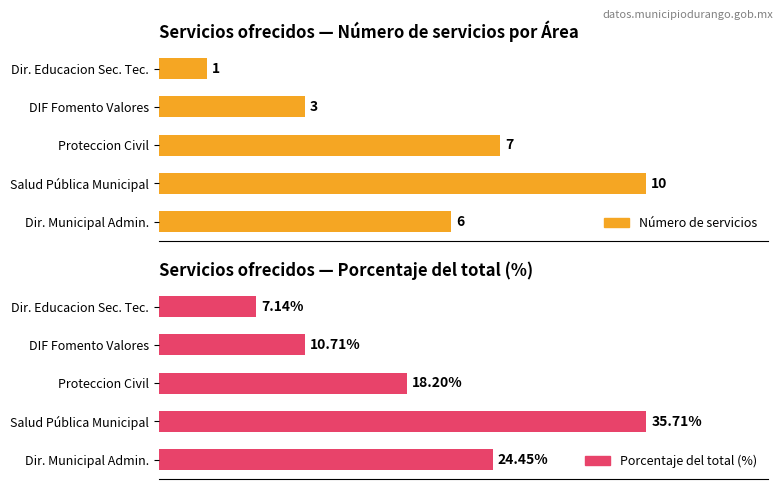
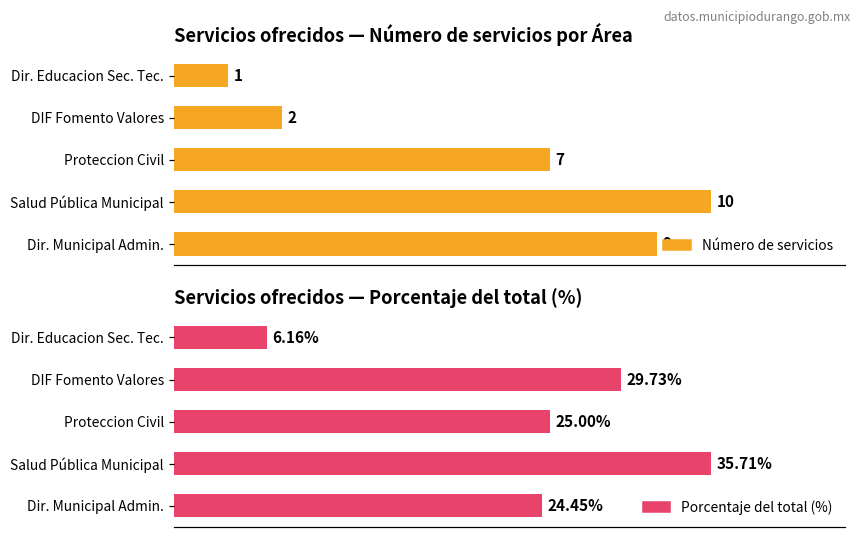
  {
    "Servicios ofrecidos — Número de servicios por Área": {
      "Dir. Educacion Sec. Tec.": "1",
-     "DIF Fomento Valores": "3",
+     "DIF Fomento Valores": "2",
      "Proteccion Civil": "7",
      "Salud Pública Municipal": "10",
-     "Dir. Municipal Admin.": "6"
+     "Dir. Municipal Admin.": "9"
    },
    "Servicios ofrecidos — Porcentaje del total (%)": {
-     "Dir. Educacion Sec. Tec.": "7.14%",
-     "DIF Fomento Valores": "10.71%",
-     "Proteccion Civil": "18.20%",
+     "Dir. Educacion Sec. Tec.": "6.16%",
+     "DIF Fomento Valores": "29.73%",
+     "Proteccion Civil": "25.00%",
      "Salud Pública Municipal": "35.71%",
      "Dir. Municipal Admin.": "24.45%"
    }
  }
